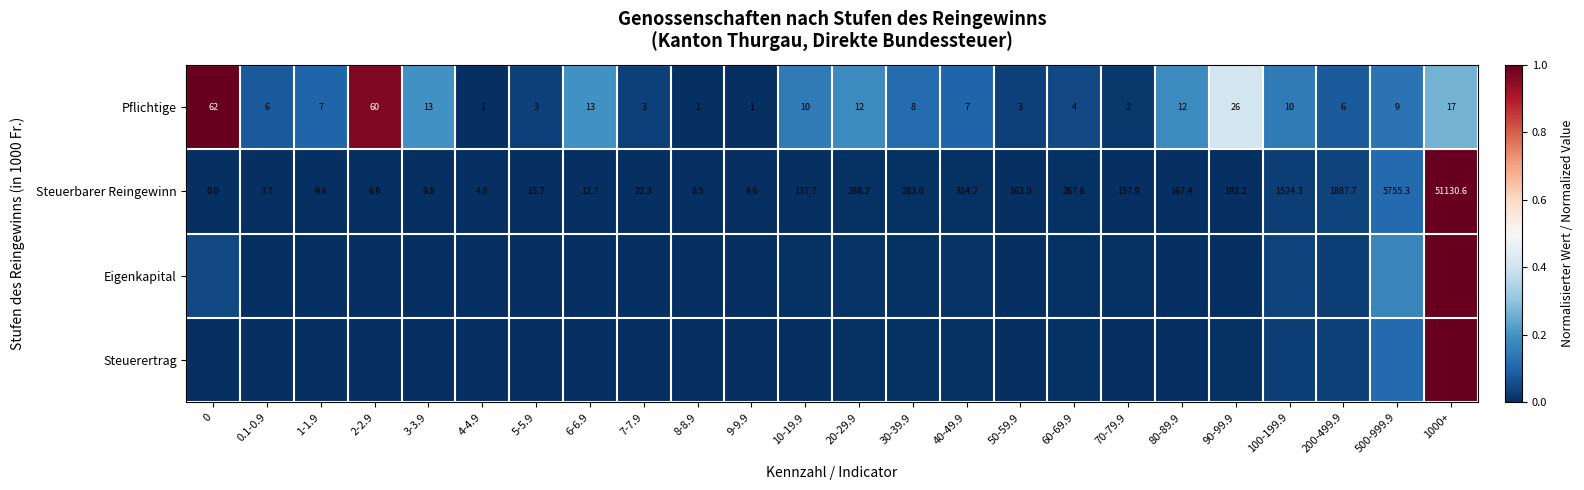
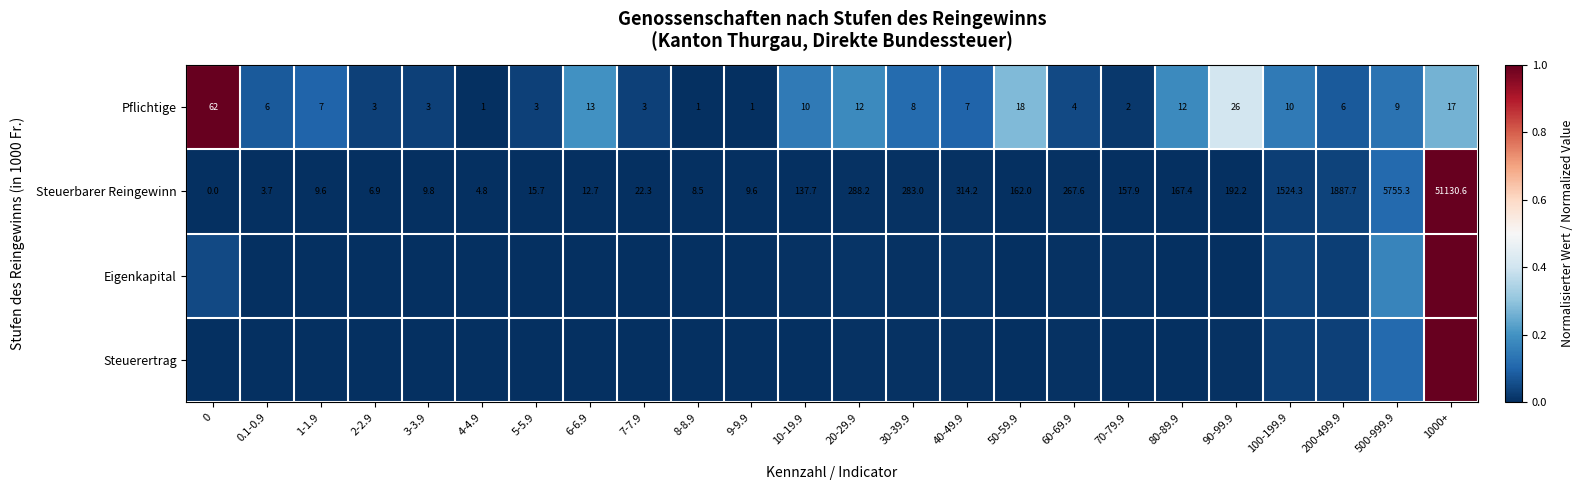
  {
    "Pflichtige": {
      "0": 62,
      "0.1-0.9": 6,
      "1-1.9": 7,
-     "2-2.9": 60,
-     "3-3.9": 13,
+     "2-2.9": 3,
+     "3-3.9": 3,
      "4-4.9": 1,
      "5-5.9": 3,
      "6-6.9": 13,
      "7-7.9": 3,
      "8-8.9": 1,
      "9-9.9": 1,
      "10-19.9": 10,
      "20-29.9": 12,
      "30-39.9": 8,
      "40-49.9": 7,
-     "50-59.9": 3,
+     "50-59.9": 18,
      "60-69.9": 4,
      "70-79.9": 2,
      "80-89.9": 12,
      "90-99.9": 26,
      "100-199.9": 10,
      "200-499.9": 6,
      "500-999.9": 9,
      "1000+": 17
    },
    "Steuerbarer Reingewinn": {
      "0": 0.0,
      "0.1-0.9": 3.7,
      "1-1.9": 9.6,
      "2-2.9": 6.9,
      "3-3.9": 9.8,
      "4-4.9": 4.8,
      "5-5.9": 15.7,
      "6-6.9": 12.7,
      "7-7.9": 22.3,
      "8-8.9": 8.5,
      "9-9.9": 9.6,
      "10-19.9": 137.7,
      "20-29.9": 288.2,
      "30-39.9": 283.0,
      "40-49.9": 314.2,
      "50-59.9": 162.0,
      "60-69.9": 267.6,
      "70-79.9": 157.9,
      "80-89.9": 167.4,
      "90-99.9": 192.2,
      "100-199.9": 1524.3,
      "200-499.9": 1887.7,
      "500-999.9": 5755.3,
      "1000+": 51130.6
    }
  }
